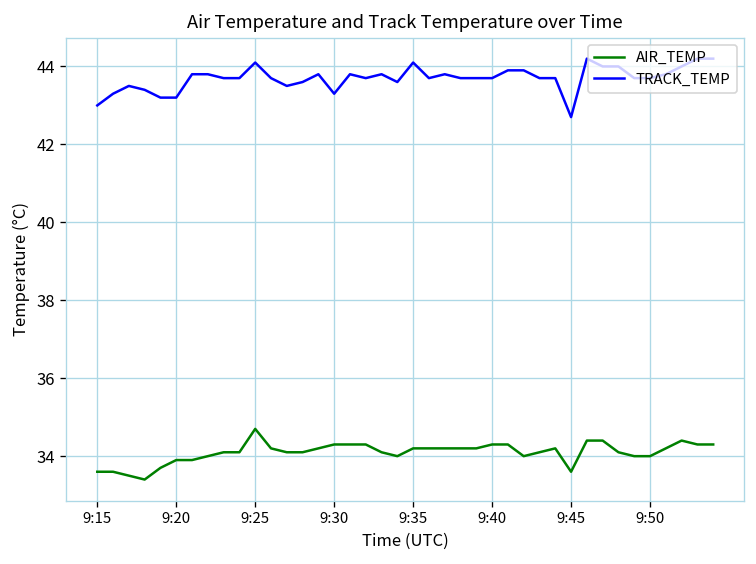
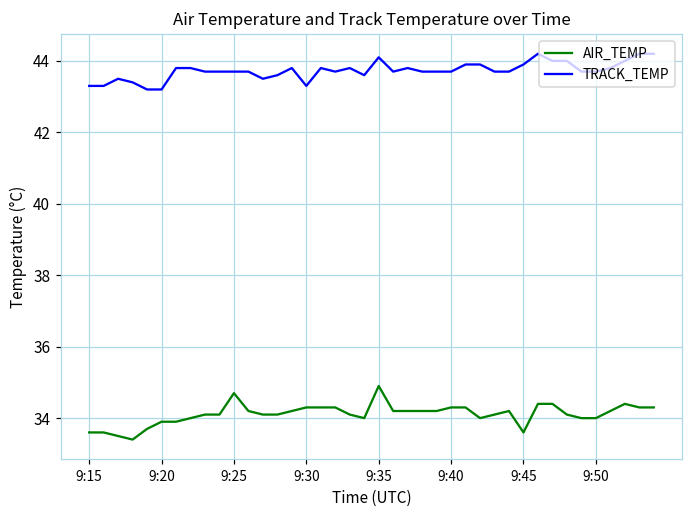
  {
    "AIR_TEMP": {
      "9:15": 33.6,
      "9:20": 33.9,
      "9:25": 34.7,
      "9:30": 34.3,
-     "9:35": 34.2,
+     "9:35": 34.9,
      "9:40": 34.3,
      "9:45": 33.6,
      "9:50": 34.0
    },
    "TRACK_TEMP": {
-     "9:15": 43.0,
+     "9:15": 43.3,
      "9:20": 43.2,
-     "9:25": 44.1,
+     "9:25": 43.7,
      "9:30": 43.3,
      "9:35": 44.1,
      "9:40": 43.7,
-     "9:45": 42.7
+     "9:45": 43.9
    }
  }
